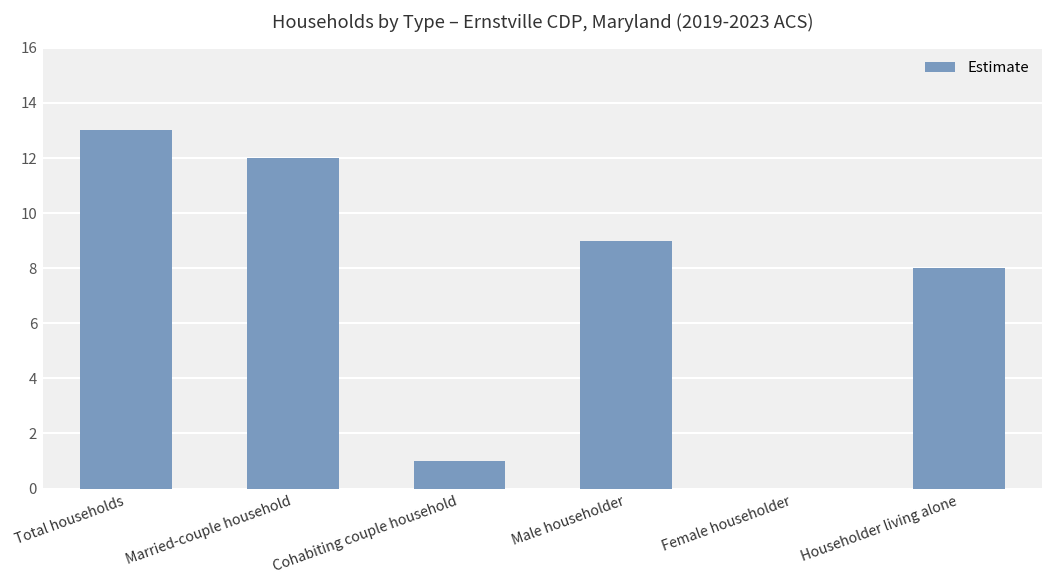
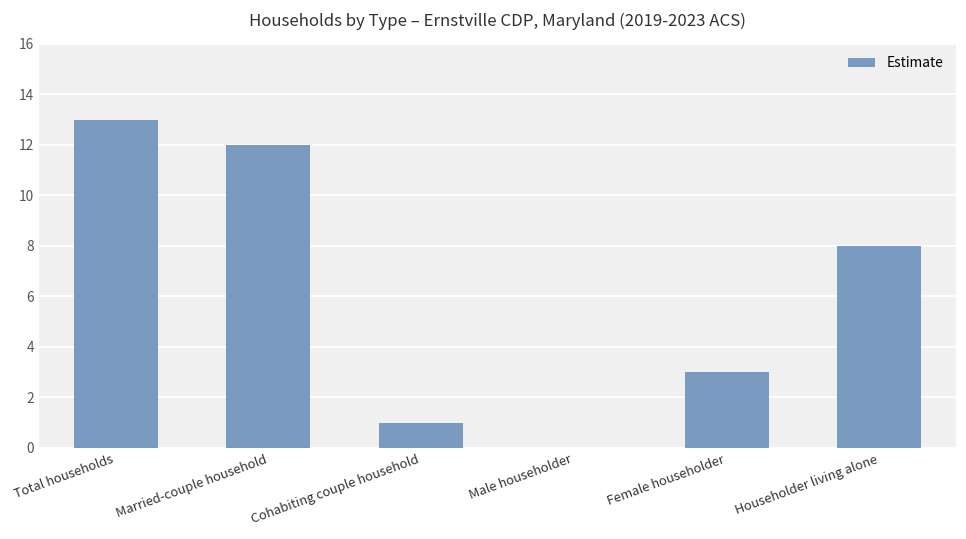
  {
    "Total households": 13,
    "Married-couple household": 12,
    "Cohabiting couple household": 1,
-   "Male householder": 9,
-   "Female householder": 0,
+   "Male householder": 0,
+   "Female householder": 3,
    "Householder living alone": 8
  }
